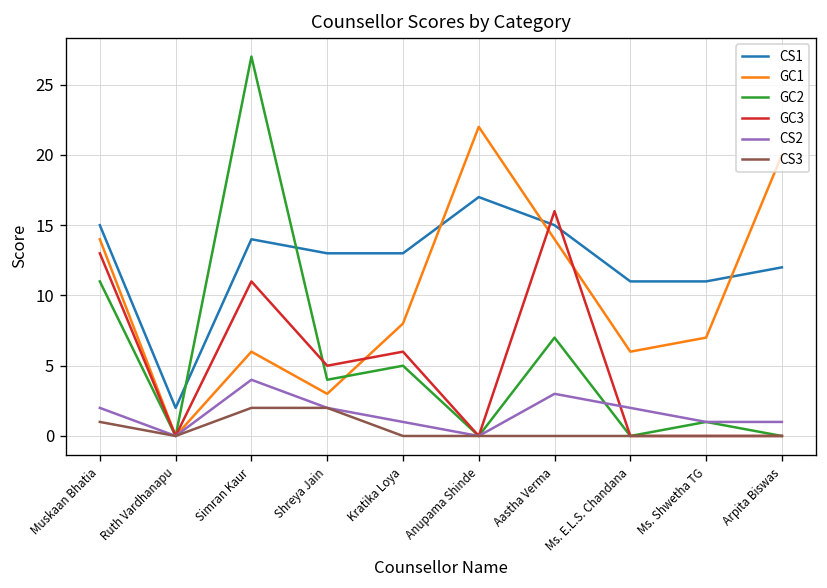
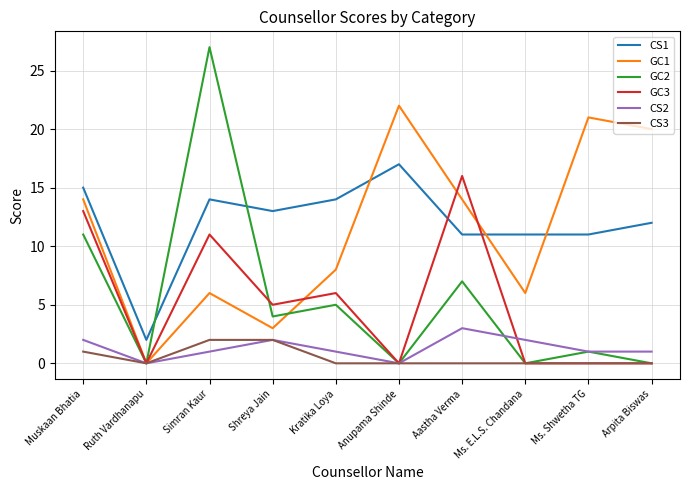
  {
    "CS1": {
      "Muskaan Bhatia": 15,
      "Ruth Vardhanapu": 2,
      "Simran Kaur": 14,
      "Shreya Jain": 13,
-     "Kratika Loya": 13,
+     "Kratika Loya": 14,
      "Anupama Shinde": 17,
-     "Aastha Verma": 15,
+     "Aastha Verma": 11,
      "Ms. E.L.S. Chandana": 11,
      "Ms. Shwetha TG": 11,
      "Arpita Biswas": 12
    },
    "GC1": {
      "Muskaan Bhatia": 14,
      "Simran Kaur": 6,
      "Shreya Jain": 3,
      "Kratika Loya": 8,
      "Anupama Shinde": 22,
      "Aastha Verma": 14,
      "Ms. E.L.S. Chandana": 6,
-     "Ms. Shwetha TG": 7
+     "Ms. Shwetha TG": 21
    },
    "GC2": {
      "Muskaan Bhatia": 11,
      "Simran Kaur": 27,
      "Shreya Jain": 4,
      "Kratika Loya": 5,
      "Aastha Verma": 7
    },
    "GC3": {
      "Muskaan Bhatia": 13,
      "Simran Kaur": 11,
      "Shreya Jain": 5,
      "Kratika Loya": 6,
      "Aastha Verma": 16
    },
    "CS2": {
      "Muskaan Bhatia": 2,
-     "Simran Kaur": 4,
+     "Simran Kaur": 1,
      "Kratika Loya": 1,
      "Aastha Verma": 3,
      "Ms. E.L.S. Chandana": 2,
      "Arpita Biswas": 1
    },
    "CS3": {
      "Muskaan Bhatia": 1,
      "Simran Kaur": 2,
      "Kratika Loya": 0,
      "Aastha Verma": 0
    }
  }
